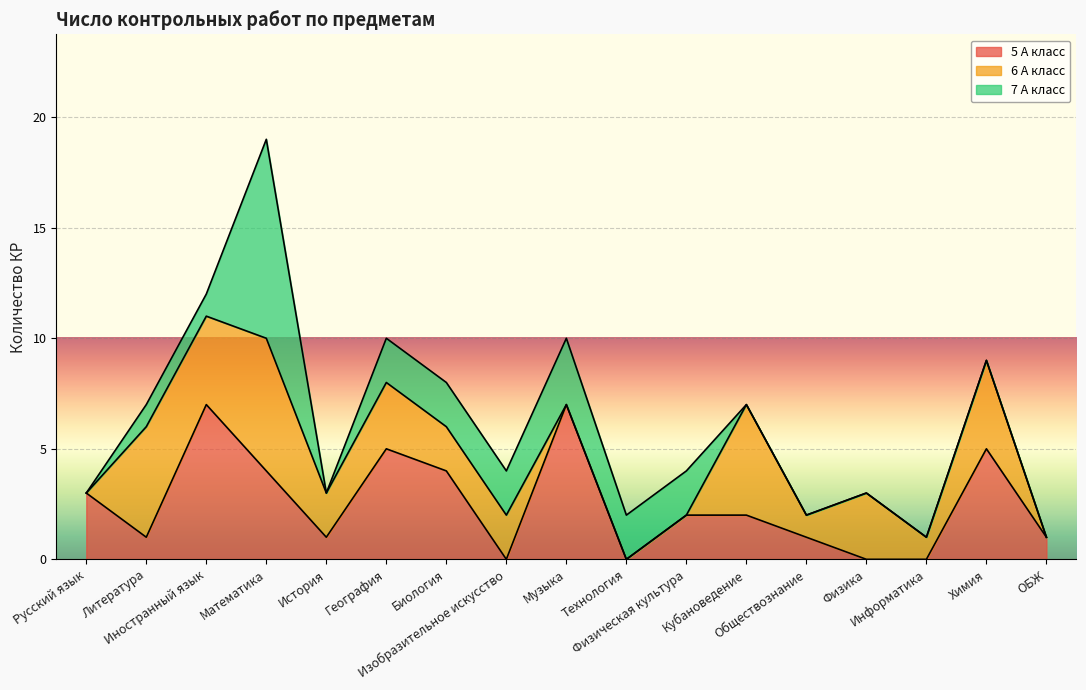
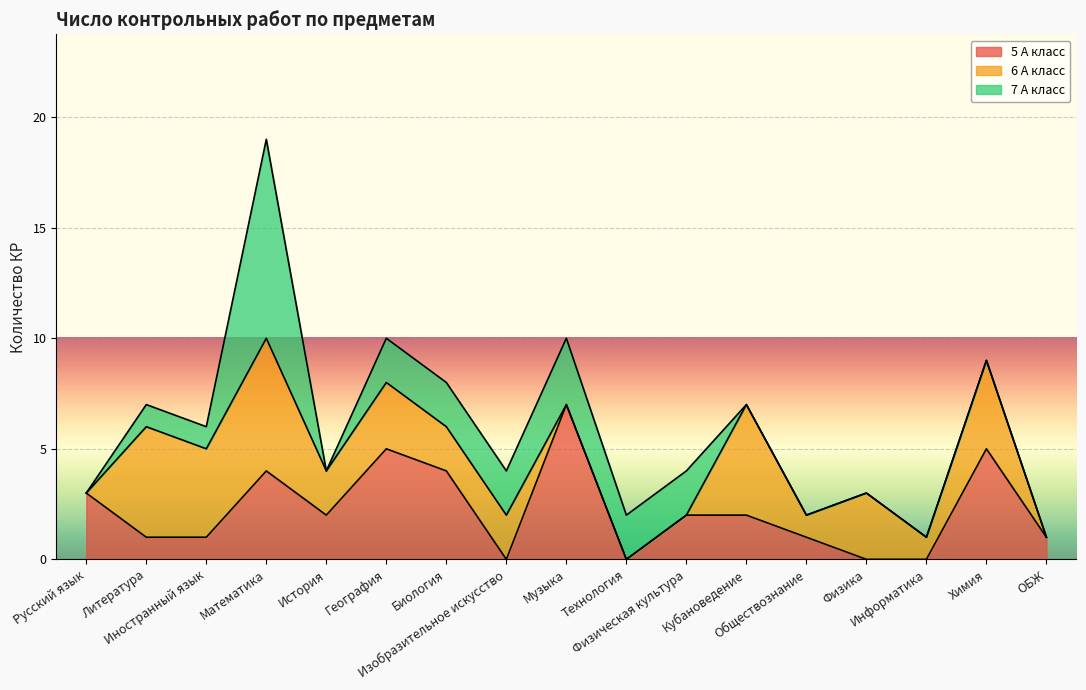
  {
    "5 А класс": {
      "Литература": 1,
-     "Иностранный язык": 7,
+     "Иностранный язык": 1,
      "Математика": 4,
-     "История": 1,
+     "История": 2,
      "География": 5,
      "Биология": 4,
      "Изобразительное искусство": 0,
      "Кубановедение": 2,
      "Обществознание": 1,
      "Физика": 0,
      "Информатика": 0,
      "Химия": 5
    },
    "6 А класс": {
      "Литература": 5,
      "Иностранный язык": 4,
      "Математика": 6,
      "География": 3,
      "Биология": 2,
      "Изобразительное искусство": 2
    },
    "7 А класс": {
      "Литература": 1,
      "Иностранный язык": 1,
      "Математика": 9,
      "География": 2,
      "Биология": 2,
      "Изобразительное искусство": 2,
      "Музыка": 3,
      "Технология": 2,
      "Физическая культура": 2
    }
  }
